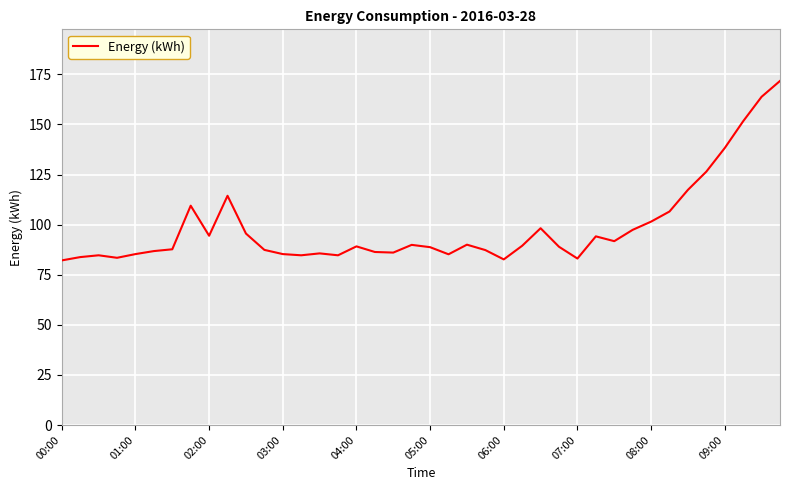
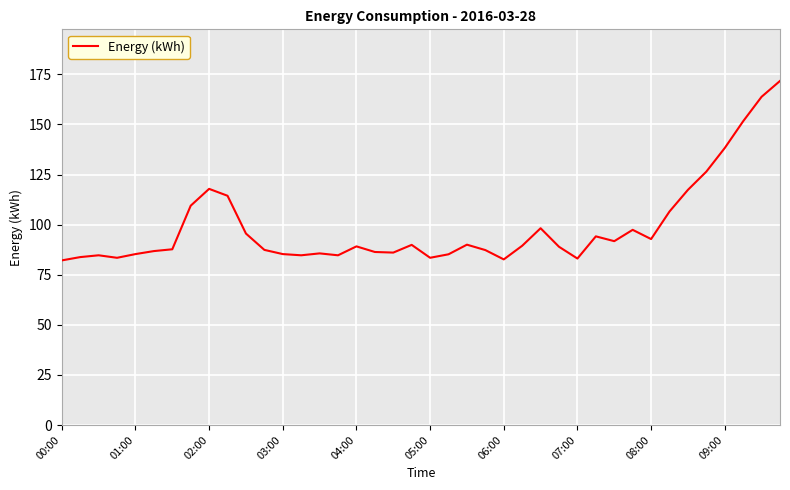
  {
    "00:00": 82,
    "01:00": 85,
-   "02:00": 94,
+   "02:00": 118,
    "03:00": 85,
    "04:00": 89,
-   "05:00": 89,
+   "05:00": 83,
    "06:00": 83,
    "07:00": 83,
-   "08:00": 102,
+   "08:00": 93,
    "09:00": 138
  }
